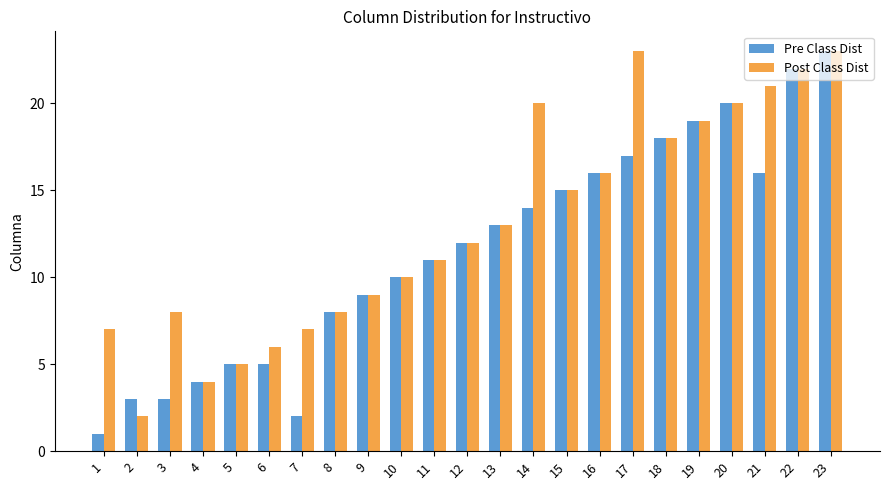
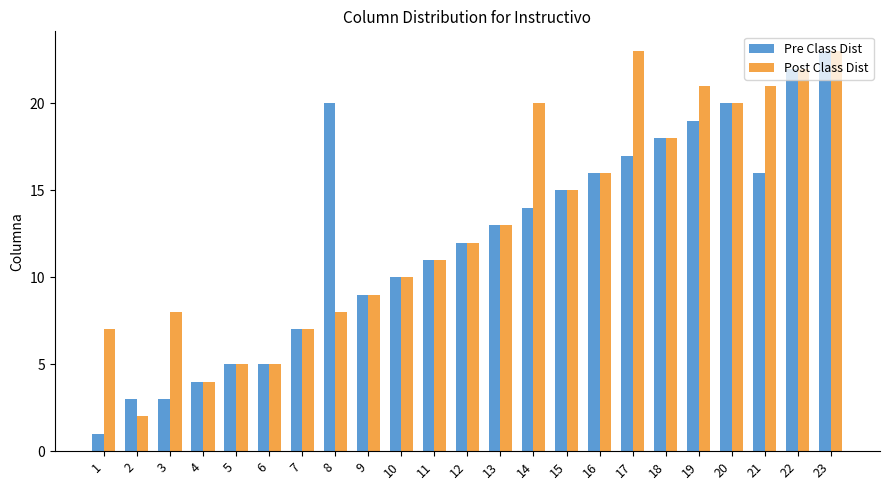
  {
    "Pre Class Dist": {
      "1": 1,
      "2": 3,
      "3": 3,
      "4": 4,
      "5": 5,
      "6": 5,
-     "7": 2,
-     "8": 8,
+     "7": 7,
+     "8": 20,
      "9": 9,
      "10": 10,
      "11": 11,
      "12": 12,
      "13": 13,
      "14": 14,
      "15": 15,
      "16": 16,
      "17": 17,
      "18": 18,
      "19": 19,
      "20": 20,
      "21": 16
    },
    "Post Class Dist": {
      "1": 7,
      "2": 2,
      "3": 8,
      "4": 4,
      "5": 5,
-     "6": 6,
+     "6": 5,
      "7": 7,
      "8": 8,
      "9": 9,
      "10": 10,
      "11": 11,
      "12": 12,
      "13": 13,
      "14": 20,
      "15": 15,
      "16": 16,
      "17": 23,
      "18": 18,
-     "19": 19,
+     "19": 21,
      "20": 20,
      "21": 21
    }
  }
